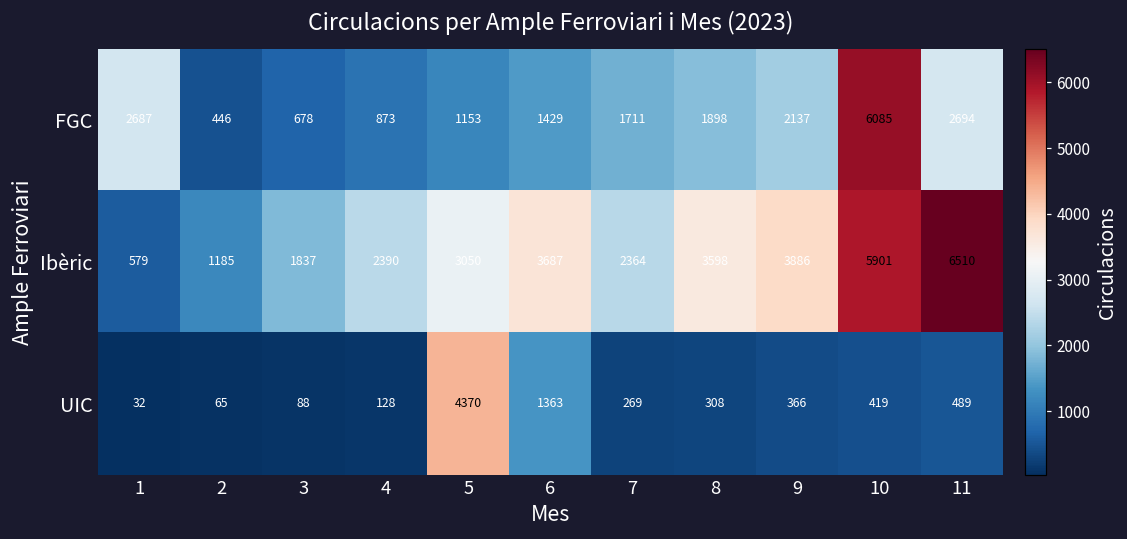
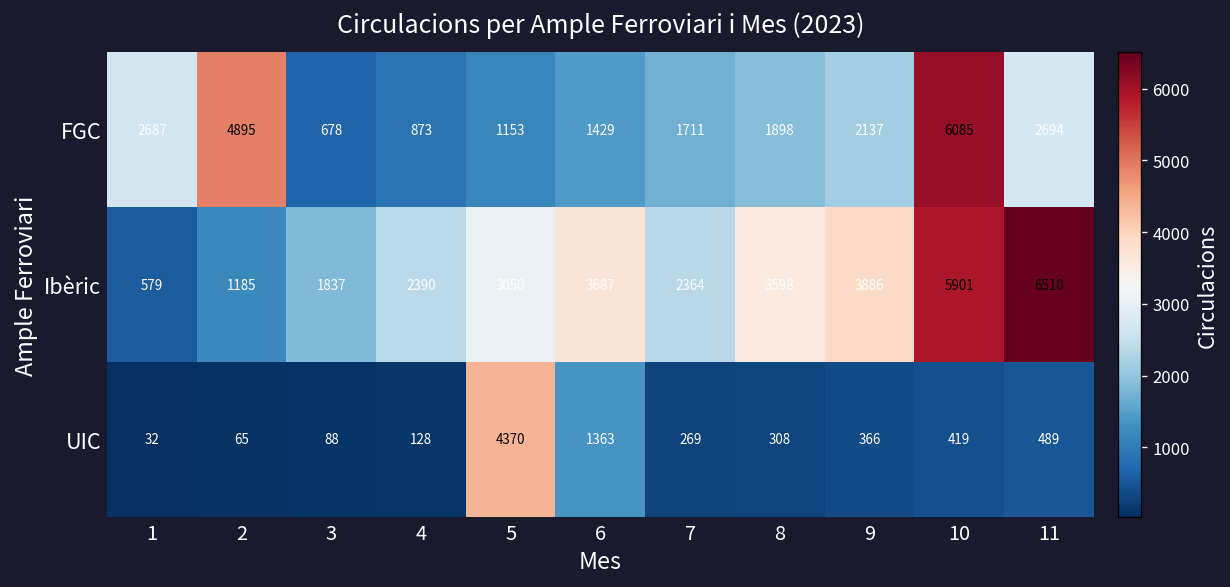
  {
    "FGC": {
-     "2": 446,
+     "2": 4895,
      "3": 678,
      "4": 873,
      "5": 1153,
      "6": 1429,
      "7": 1711,
      "8": 1898,
      "9": 2137,
      "10": 6085
    },
    "Ibèric": {
      "1": 579,
      "2": 1185,
      "3": 1837,
      "4": 2390,
      "7": 2364,
      "9": 3886,
      "10": 5901,
      "11": 6510
    },
    "UIC": {
      "1": 32,
      "2": 65,
      "3": 88,
      "4": 128,
      "5": 4370,
      "6": 1363,
      "7": 269,
      "8": 308,
      "9": 366,
      "10": 419,
      "11": 489
    }
  }
